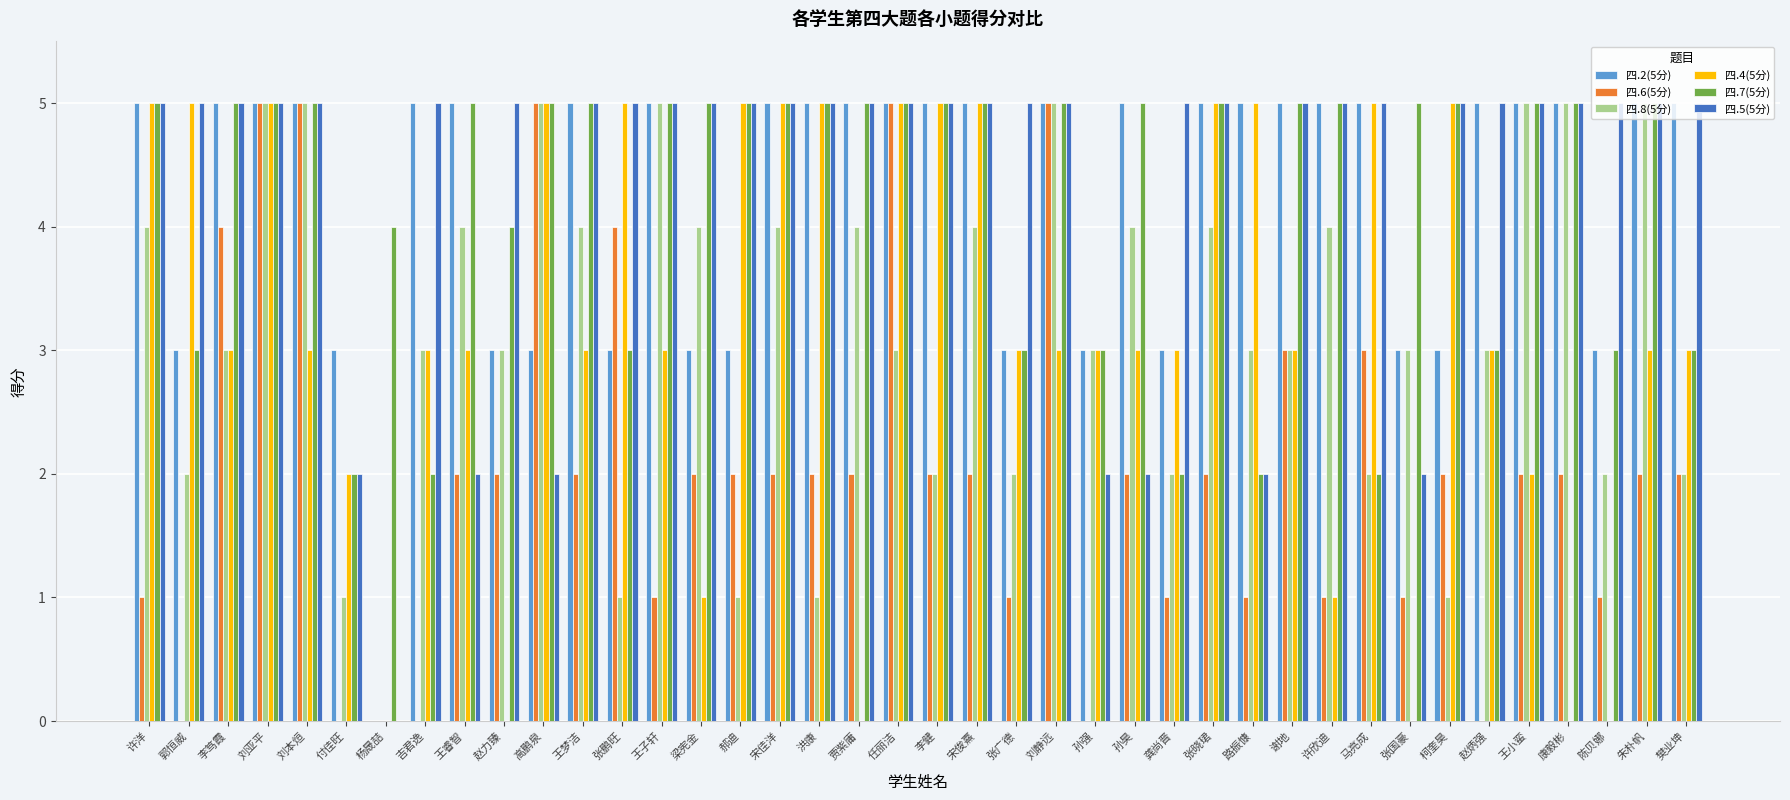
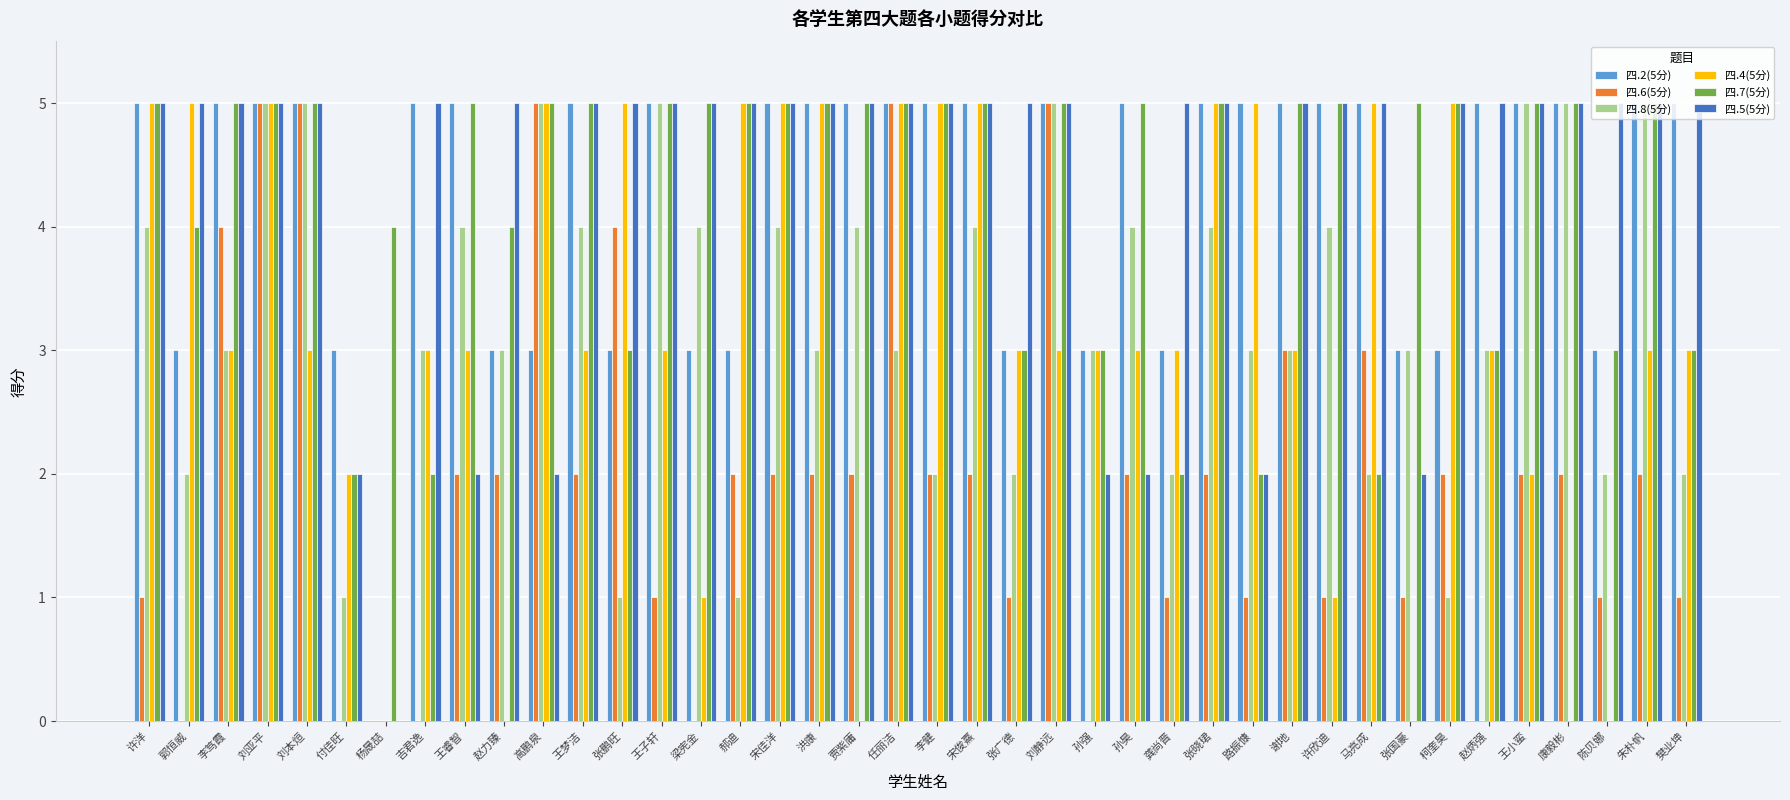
  {
    "四.6(5分)": {
      "许洋": 1,
      "郭恒威": 0,
      "李笃霞": 4,
      "刘亚平": 5,
      "刘本烜": 5,
      "付佳旺": 0,
      "杨晟喆": 0,
      "吉君逸": 0,
      "王睿智": 2,
      "赵力臻": 2,
      "高鹏泉": 5,
      "王梦洁": 2,
      "张鹏旺": 4,
      "王子轩": 1,
-     "梁宪金": 2,
+     "梁宪金": 0,
      "郝迪": 2,
      "宋佳洋": 2,
      "洪康": 2,
      "贾紫庸": 2,
      "任丽洁": 5,
      "李健": 2,
      "宋俊熹": 2,
      "张广德": 1,
      "刘静远": 5,
      "孙强": 0,
      "孙昊": 2,
      "龚尚晋": 1,
      "张晓珺": 2,
      "路振慷": 1,
      "谢地": 3,
      "许欣迪": 1,
      "马亮成": 3,
      "张国豪": 1,
      "柯奎昊": 2,
      "赵炳强": 0,
      "王小蛮": 2,
      "康毅彬": 2,
      "陈贝娜": 1,
      "朱朴帆": 2,
-     "樊业坤": 2
+     "樊业坤": 1
    },
    "四.8(5分)": {
      "许洋": 4,
      "郭恒威": 2,
      "李笃霞": 3,
      "刘亚平": 5,
      "刘本烜": 5,
      "付佳旺": 1,
      "杨晟喆": 0,
      "吉君逸": 3,
      "王睿智": 4,
      "赵力臻": 3,
      "高鹏泉": 5,
      "王梦洁": 4,
      "张鹏旺": 1,
      "王子轩": 5,
      "梁宪金": 4,
      "郝迪": 1,
      "宋佳洋": 4,
-     "洪康": 1,
+     "洪康": 3,
      "贾紫庸": 4,
      "任丽洁": 3,
      "李健": 2,
      "宋俊熹": 4,
      "张广德": 2,
      "刘静远": 5,
      "孙强": 3,
      "孙昊": 4,
      "龚尚晋": 2,
      "张晓珺": 4,
      "路振慷": 3,
      "谢地": 3,
      "许欣迪": 4,
      "马亮成": 2,
      "张国豪": 3,
      "柯奎昊": 1,
      "赵炳强": 3,
      "王小蛮": 5,
      "康毅彬": 5,
      "陈贝娜": 2,
      "樊业坤": 2
    },
    "四.4(5分)": {
      "许洋": 5,
      "郭恒威": 5,
      "李笃霞": 3,
      "刘亚平": 5,
      "刘本烜": 3,
      "付佳旺": 2,
      "杨晟喆": 0,
      "吉君逸": 3,
      "王睿智": 3,
      "赵力臻": 0,
      "高鹏泉": 5,
      "王梦洁": 3,
      "张鹏旺": 5,
      "王子轩": 3,
      "梁宪金": 1,
      "郝迪": 5,
      "宋佳洋": 5,
      "洪康": 5,
      "贾紫庸": 0,
      "任丽洁": 5,
      "李健": 5,
      "宋俊熹": 5,
      "张广德": 3,
      "刘静远": 3,
      "孙强": 3,
      "孙昊": 3,
      "龚尚晋": 3,
      "张晓珺": 5,
      "路振慷": 5,
      "谢地": 3,
      "许欣迪": 1,
      "马亮成": 5,
      "张国豪": 0,
      "柯奎昊": 5,
      "赵炳强": 3,
      "王小蛮": 2,
      "康毅彬": 0,
      "陈贝娜": 0,
      "朱朴帆": 3,
      "樊业坤": 3
    },
    "四.7(5分)": {
      "许洋": 5,
-     "郭恒威": 3,
+     "郭恒威": 4,
      "李笃霞": 5,
      "刘亚平": 5,
      "刘本烜": 5,
      "付佳旺": 2,
      "杨晟喆": 4,
      "吉君逸": 2,
      "王睿智": 5,
      "赵力臻": 4,
      "高鹏泉": 5,
      "王梦洁": 5,
      "张鹏旺": 3,
      "王子轩": 5,
      "梁宪金": 5,
      "郝迪": 5,
      "宋佳洋": 5,
      "洪康": 5,
      "贾紫庸": 5,
      "任丽洁": 5,
      "李健": 5,
      "宋俊熹": 5,
      "张广德": 3,
      "刘静远": 5,
      "孙强": 3,
      "孙昊": 5,
      "龚尚晋": 2,
      "张晓珺": 5,
      "路振慷": 2,
      "谢地": 5,
      "许欣迪": 5,
      "马亮成": 2,
      "张国豪": 5,
      "柯奎昊": 5,
      "赵炳强": 3,
      "王小蛮": 5,
      "康毅彬": 5,
      "陈贝娜": 3,
      "樊业坤": 3
    }
  }
